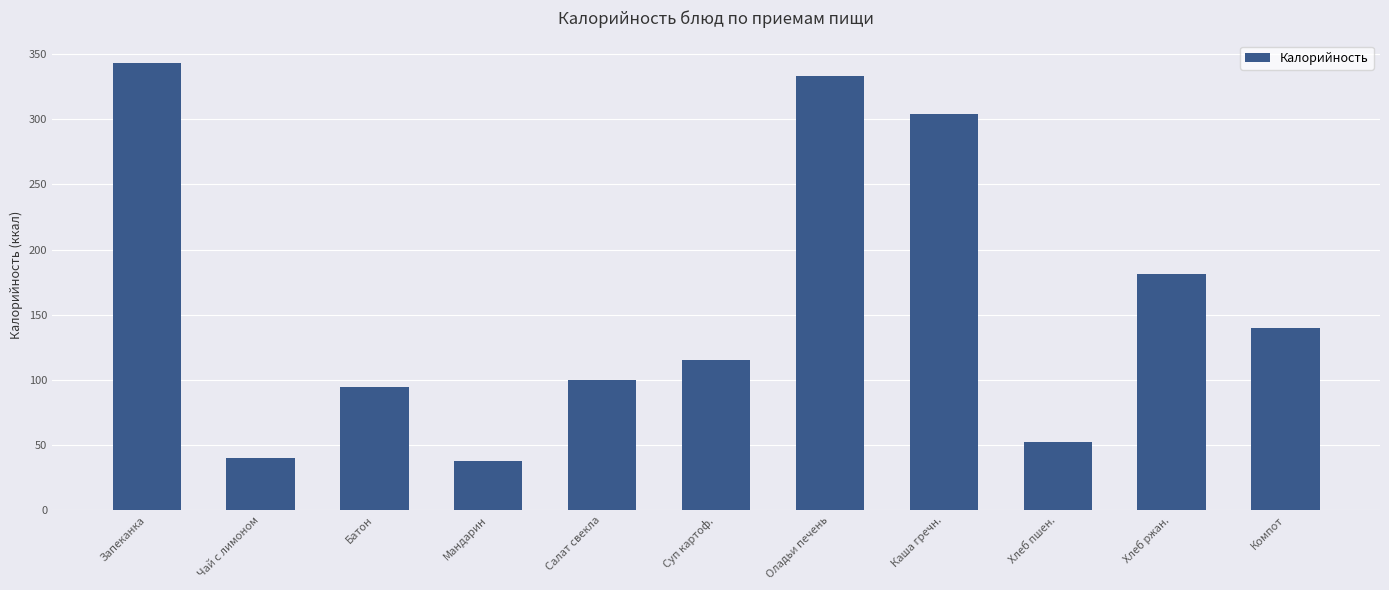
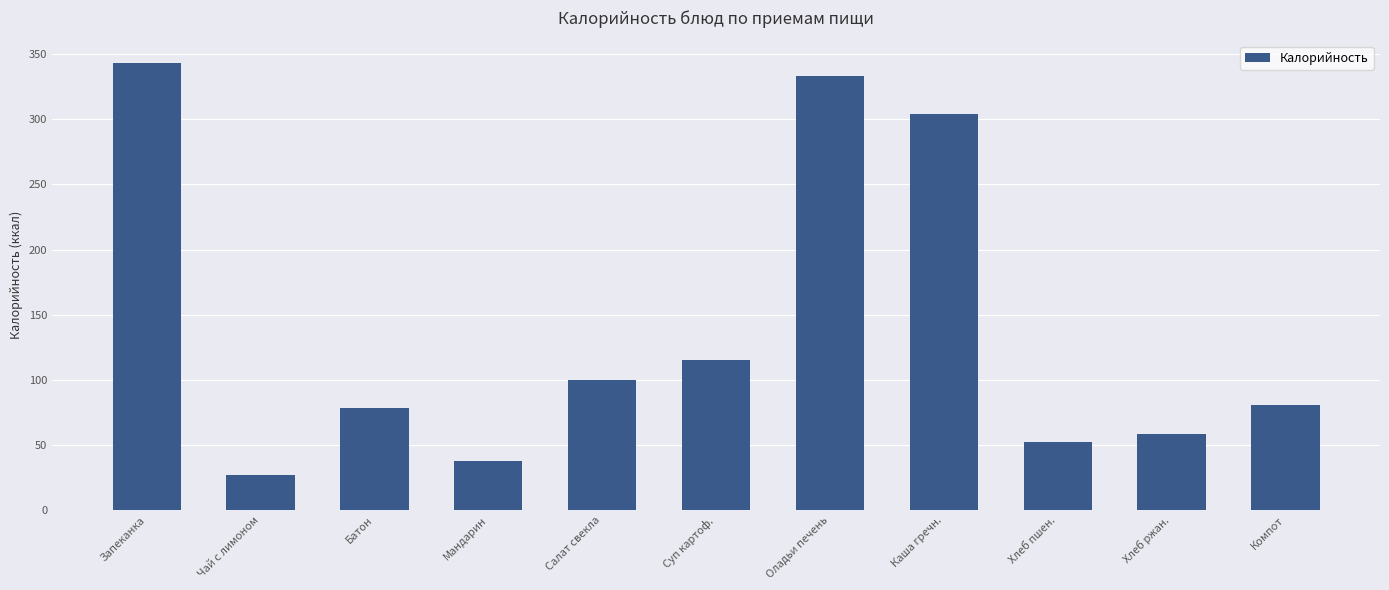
  {
    "Запеканка": 343,
-   "Чай с лимоном": 40,
-   "Батон": 95,
+   "Чай с лимоном": 27,
+   "Батон": 79,
    "Мандарин": 38,
    "Салат свекла": 100,
    "Суп картоф.": 115,
    "Оладьи печень": 333,
    "Каша гречн.": 304,
    "Хлеб пшен.": 52,
-   "Хлеб ржан.": 181,
-   "Компот": 140
+   "Хлеб ржан.": 59,
+   "Компот": 81
  }
